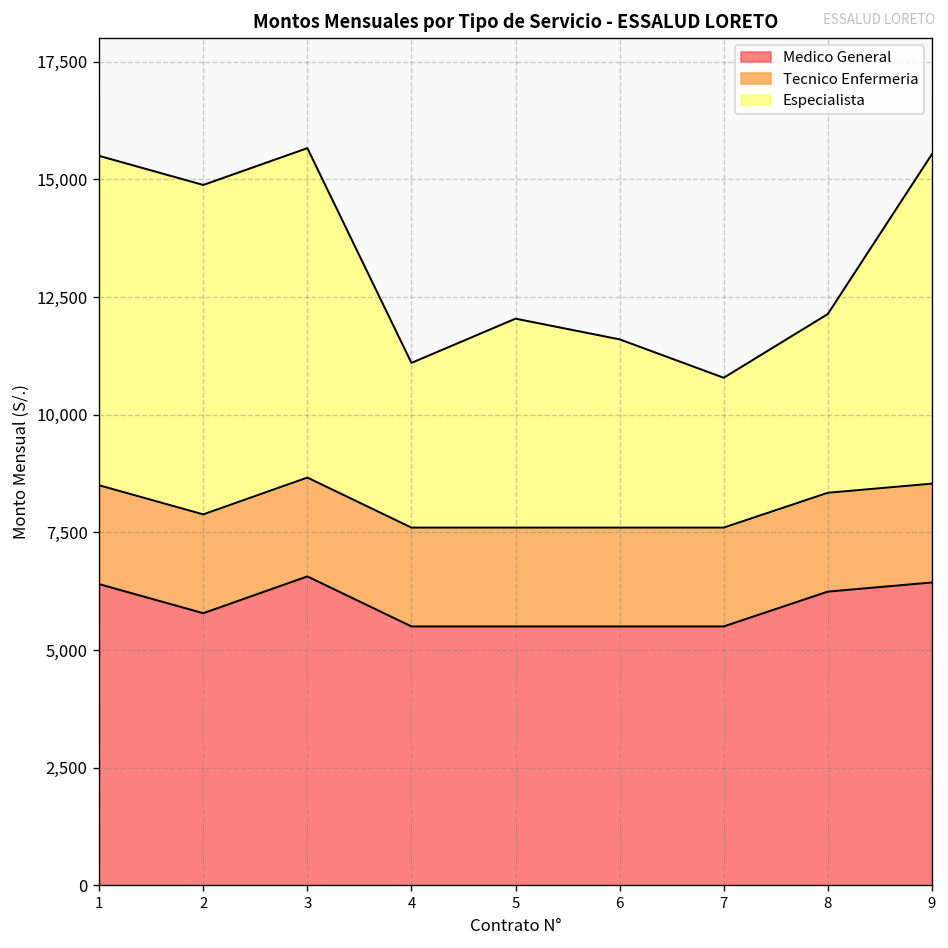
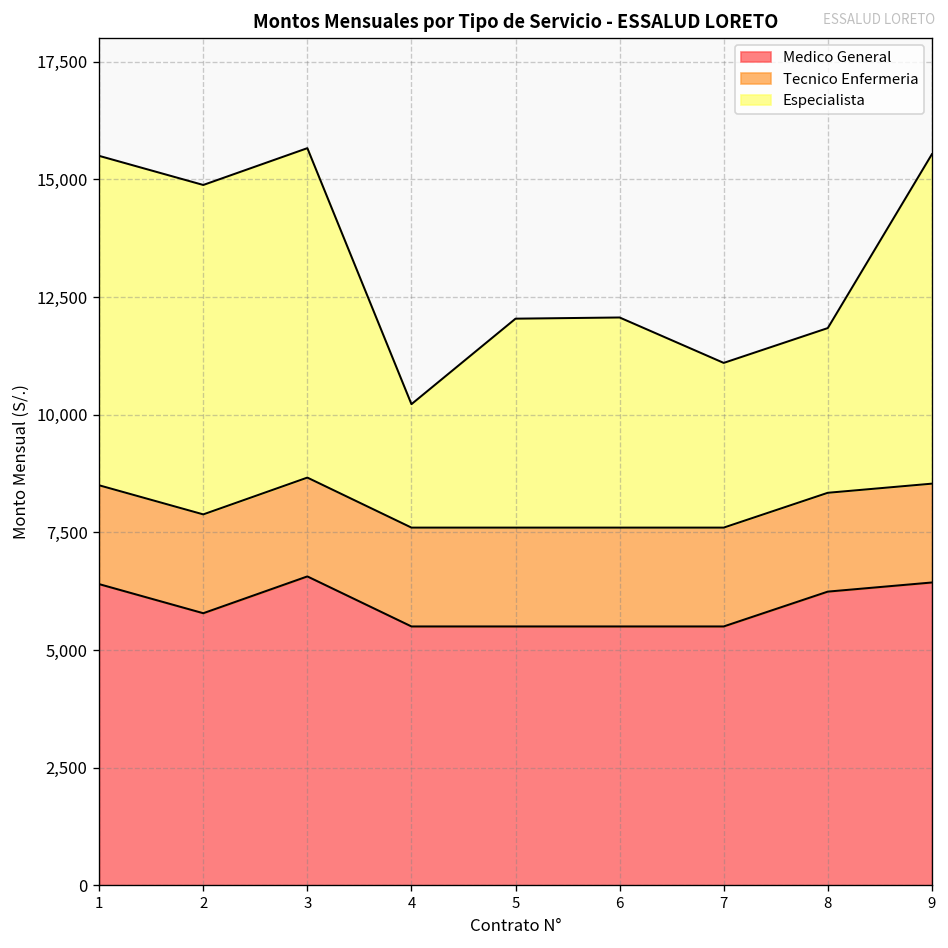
  {
    "Medico General": {
      "1": "6,400",
      "2": "5,800",
      "3": "6,600",
      "4": "5,500",
      "5": "5,500",
      "6": "5,500",
      "7": "5,500",
      "8": "6,200",
      "9": "6,400"
    },
    "Tecnico Enfermeria": {
      "1": "2,100",
      "2": "2,100",
      "3": "2,100",
      "4": "2,100",
      "5": "2,100",
      "6": "2,100",
      "7": "2,100",
      "8": "2,100",
      "9": "2,100"
    },
    "Especialista": {
      "1": "7,000",
      "2": "7,000",
      "3": "7,000",
-     "4": "3,500",
+     "4": "2,600",
      "5": "4,400",
-     "6": "4,000",
-     "7": "3,200",
-     "8": "3,800",
+     "6": "4,500",
+     "7": "3,500",
+     "8": "3,500",
      "9": "7,000"
    }
  }
